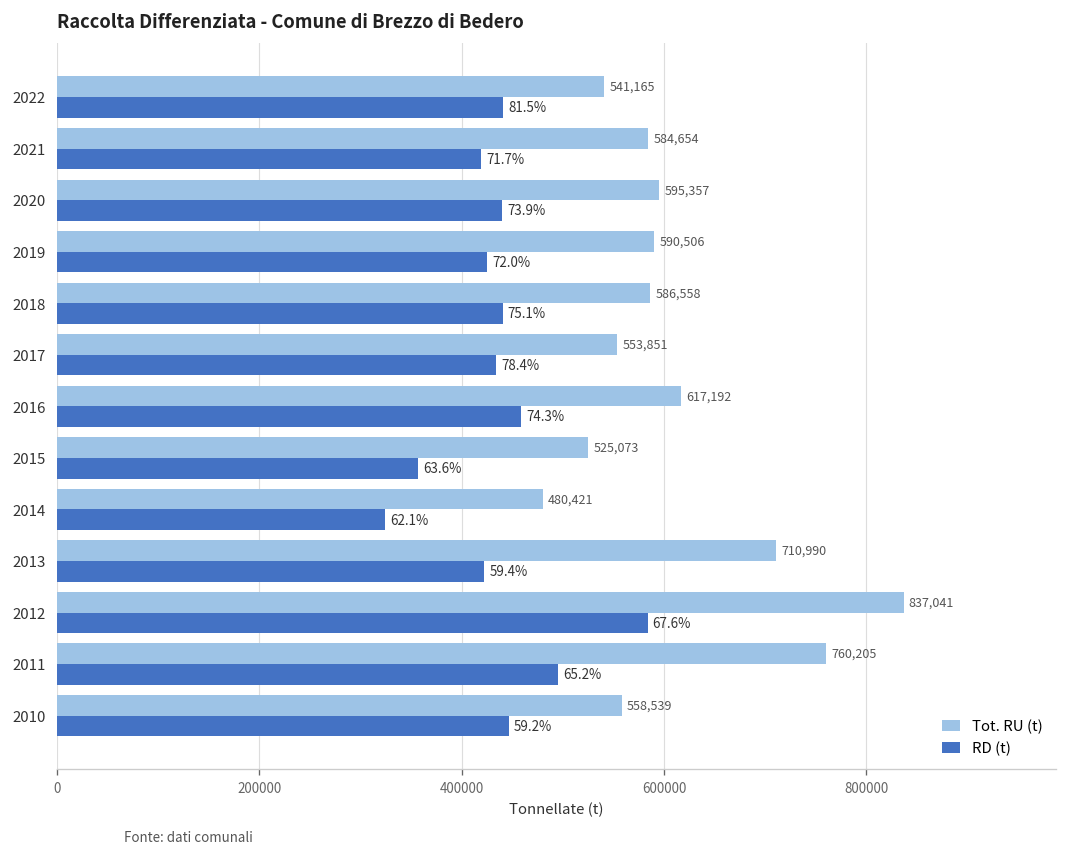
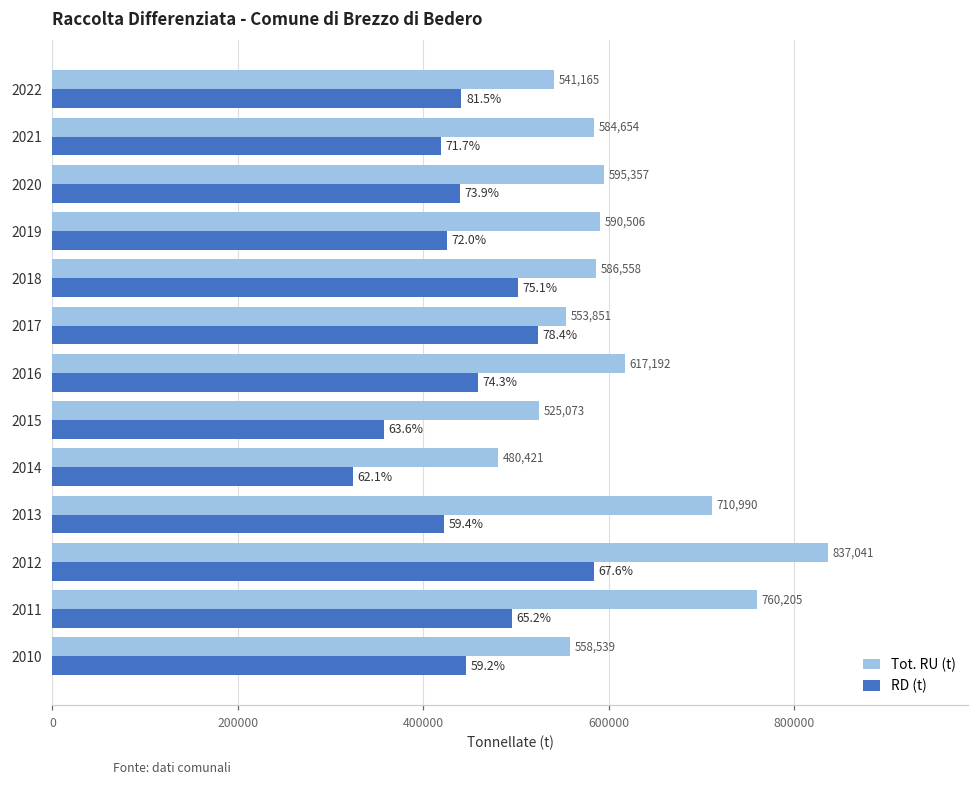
  {
    "Tot. RU (t)": {
      "2022": "541,165",
      "2021": "584,654",
      "2020": "595,357",
      "2019": "590,506",
      "2018": "586,558",
      "2017": "553,851",
      "2016": "617,192",
      "2015": "525,073",
      "2014": "480,421",
      "2013": "710,990",
      "2012": "837,041",
      "2011": "760,205",
      "2010": "558,539"
    },
    "RD (t)": {
-     "2018": "440000",
-     "2017": "430000"
+     "2018": "500000",
+     "2017": "520000"
    }
  }
